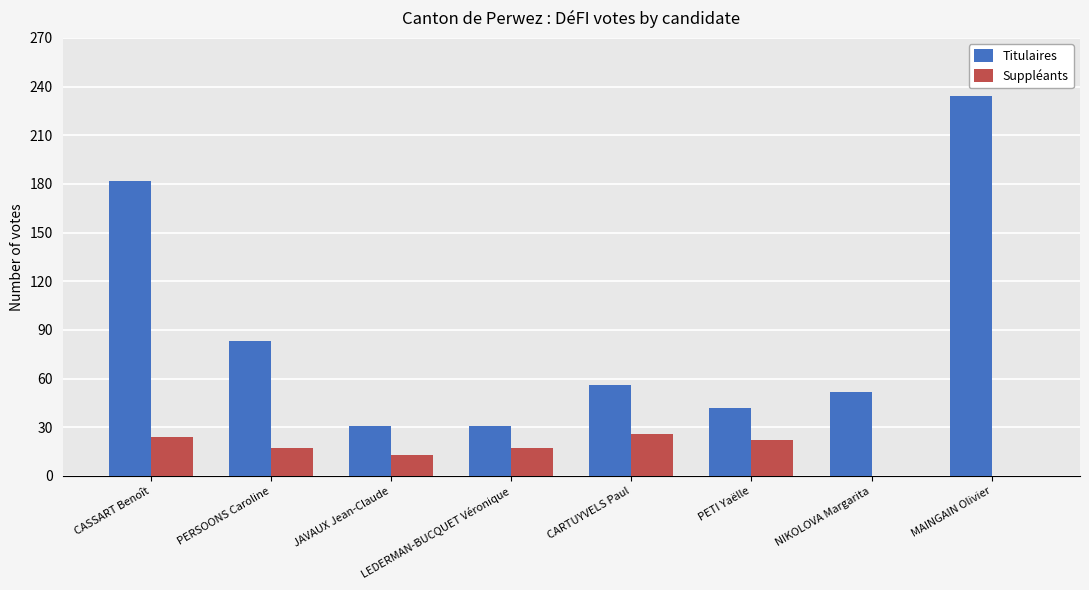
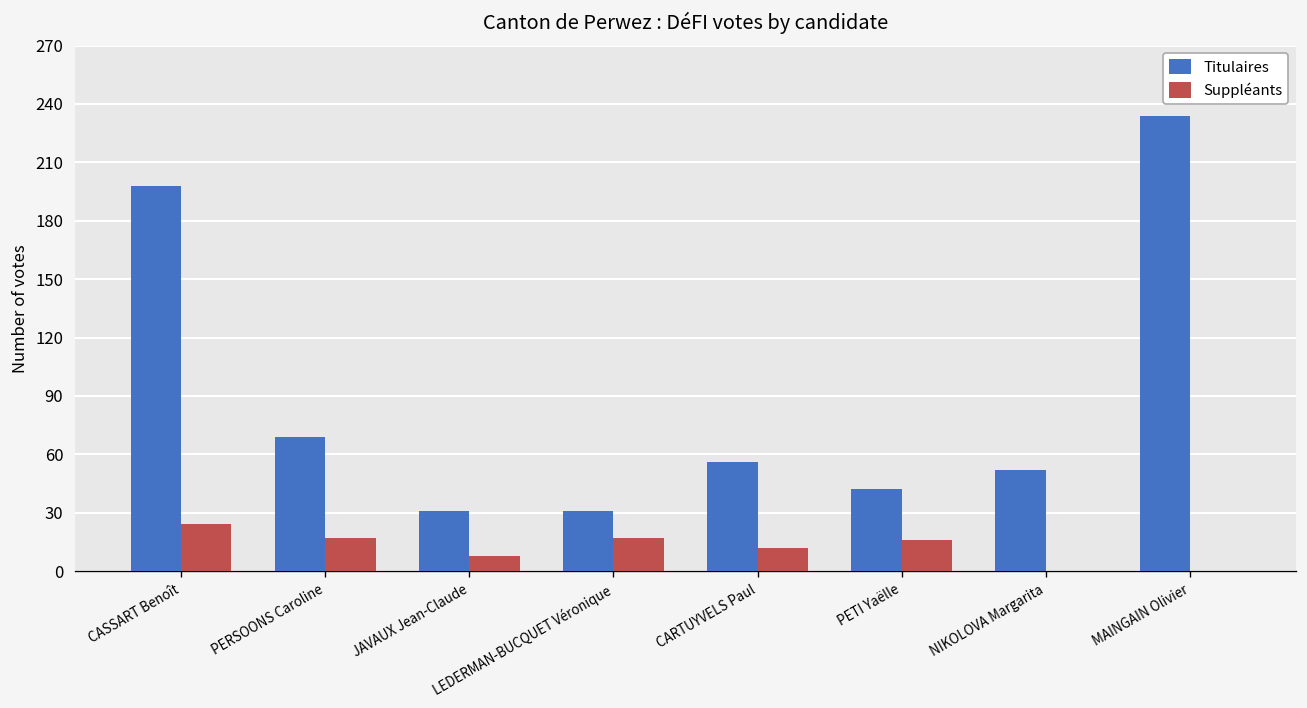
  {
    "Titulaires": {
-     "CASSART Benoît": 182,
-     "PERSOONS Caroline": 83,
+     "CASSART Benoît": 198,
+     "PERSOONS Caroline": 69,
      "JAVAUX Jean-Claude": 31,
      "LEDERMAN-BUCQUET Véronique": 31,
      "CARTUYVELS Paul": 56,
      "PETI Yaëlle": 42,
      "NIKOLOVA Margarita": 52,
      "MAINGAIN Olivier": 234
    },
    "Suppléants": {
      "CASSART Benoît": 24,
      "PERSOONS Caroline": 17,
-     "JAVAUX Jean-Claude": 13,
+     "JAVAUX Jean-Claude": 8,
      "LEDERMAN-BUCQUET Véronique": 17,
-     "CARTUYVELS Paul": 26,
-     "PETI Yaëlle": 22,
+     "CARTUYVELS Paul": 12,
+     "PETI Yaëlle": 16,
      "NIKOLOVA Margarita": 0,
      "MAINGAIN Olivier": 0
    }
  }
